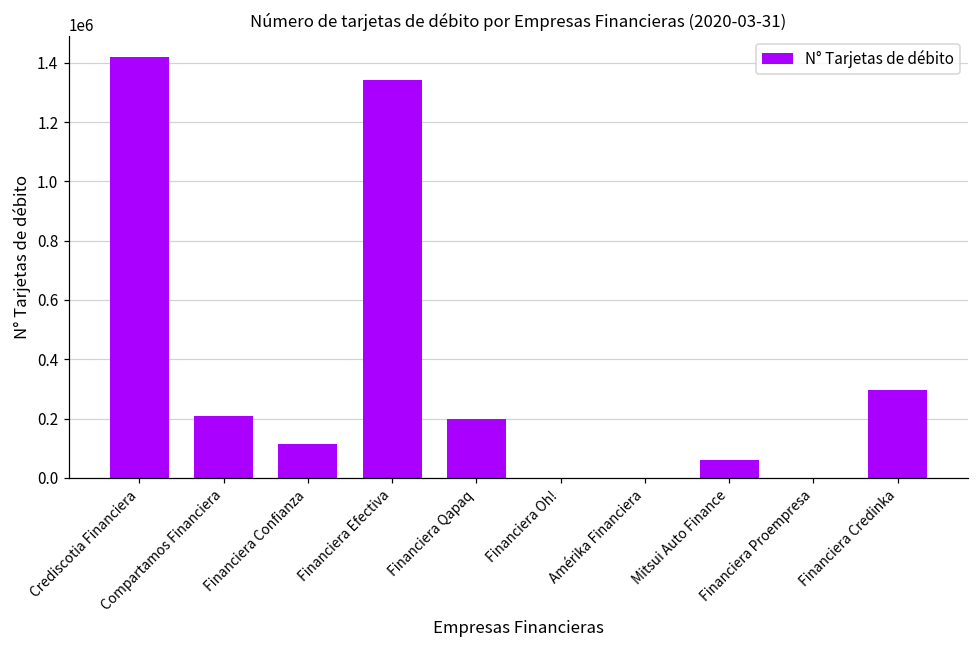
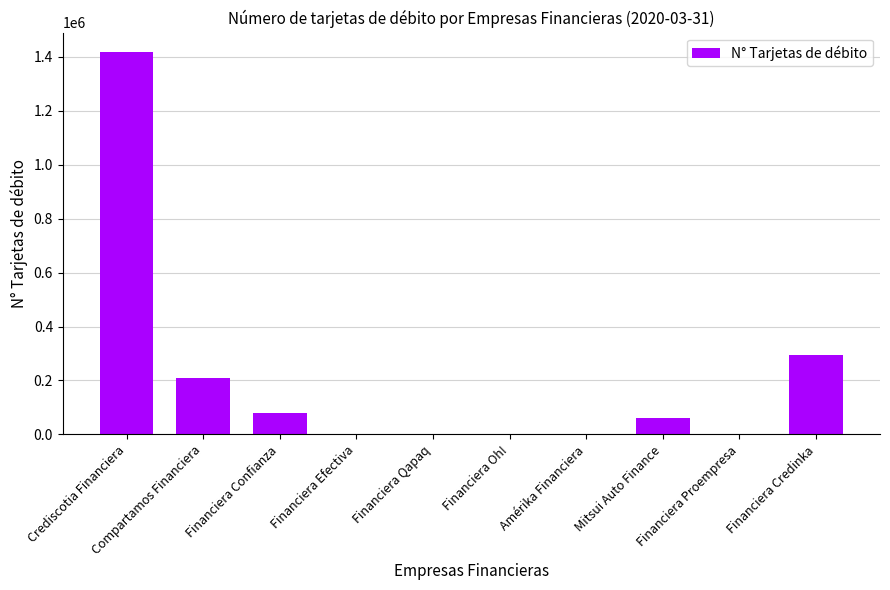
  {
    "Crediscotia Financiera": 1420000,
    "Compartamos Financiera": 210000,
-   "Financiera Confianza": 110000,
-   "Financiera Efectiva": 1340000,
-   "Financiera Qapaq": 200000,
+   "Financiera Confianza": 80000,
+   "Financiera Efectiva": 0,
+   "Financiera Qapaq": 0,
    "Financiera Oh!": 0,
    "Amérika Financiera": 0,
    "Mitsui Auto Finance": 60000,
    "Financiera Proempresa": 0,
    "Financiera Credinka": 290000
  }
